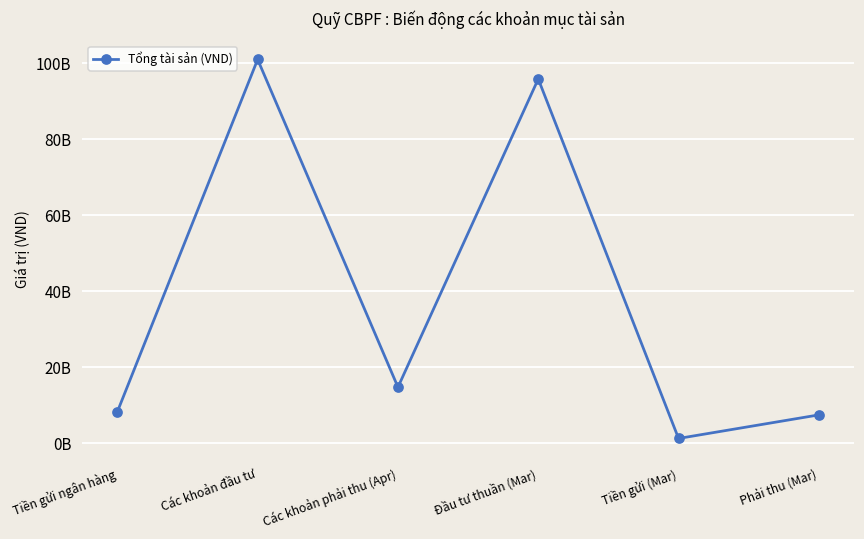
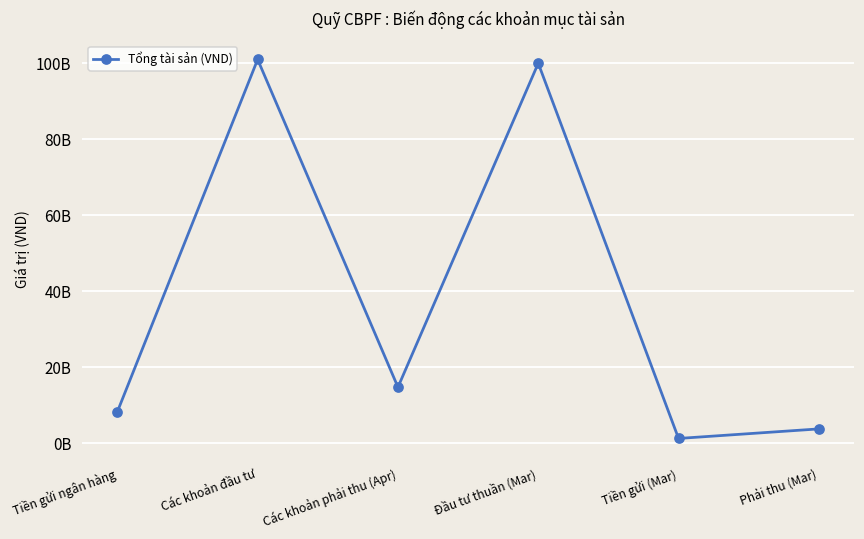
  {
    "Tiền gửi ngân hàng": 8000000000,
    "Các khoản đầu tư": 101000000000,
    "Các khoản phải thu (Apr)": 15000000000,
-   "Đầu tư thuần (Mar)": 96000000000,
+   "Đầu tư thuần (Mar)": 100000000000,
    "Tiền gửi (Mar)": 1000000000,
-   "Phải thu (Mar)": 7000000000
+   "Phải thu (Mar)": 4000000000
  }
